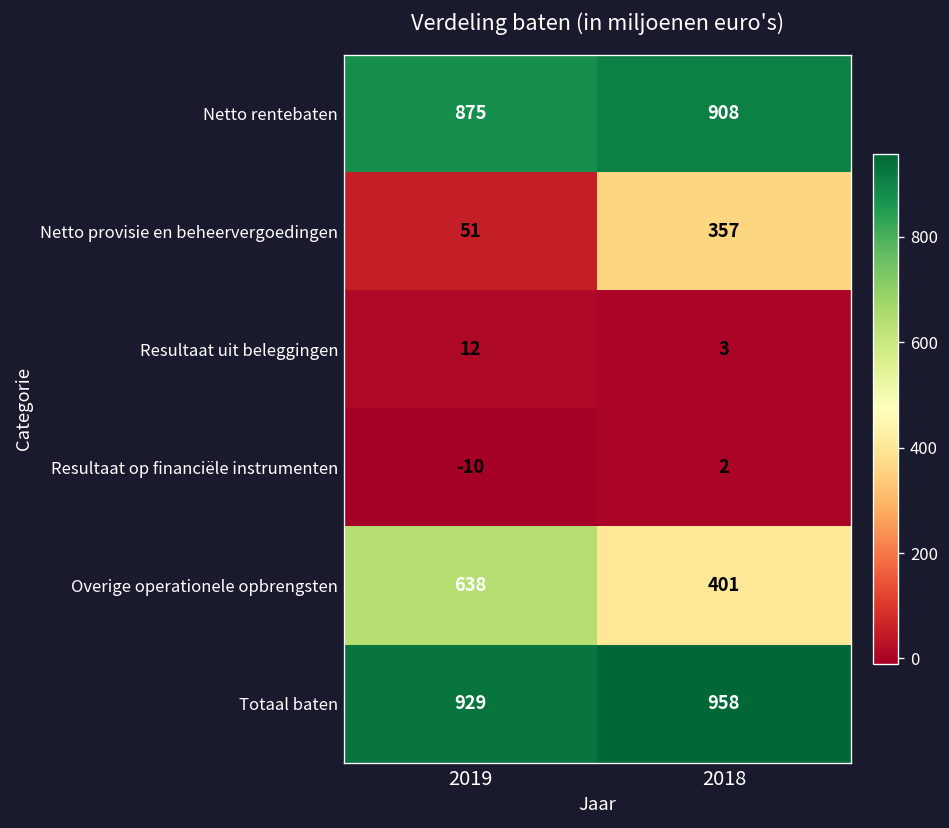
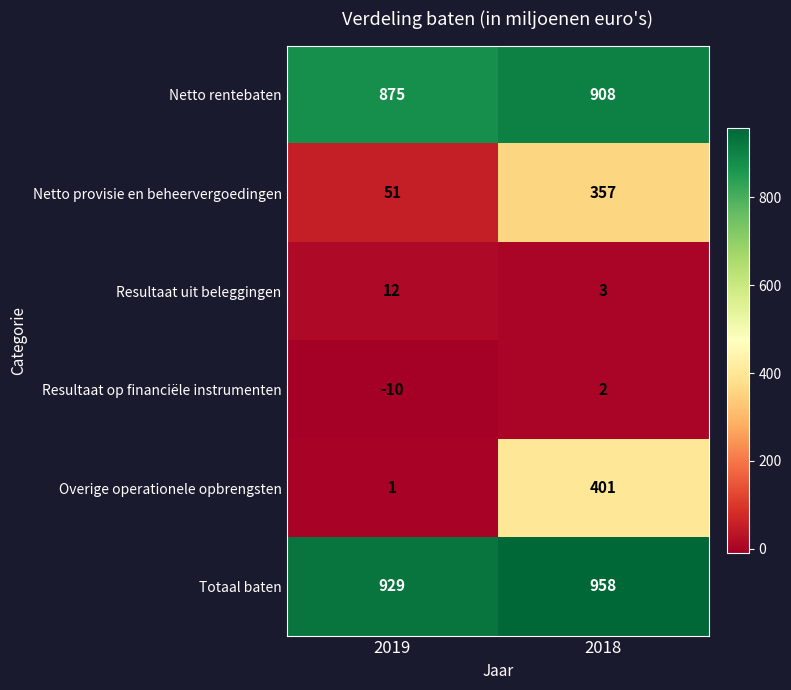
  {
    "Netto rentebaten": {
      "2019": 875,
      "2018": 908
    },
    "Netto provisie en beheervergoedingen": {
      "2019": 51,
      "2018": 357
    },
    "Resultaat uit beleggingen": {
      "2019": 12,
      "2018": 3
    },
    "Resultaat op financiële instrumenten": {
      "2019": -10,
      "2018": 2
    },
    "Overige operationele opbrengsten": {
-     "2019": 638,
+     "2019": 1,
      "2018": 401
    },
    "Totaal baten": {
      "2019": 929,
      "2018": 958
    }
  }
